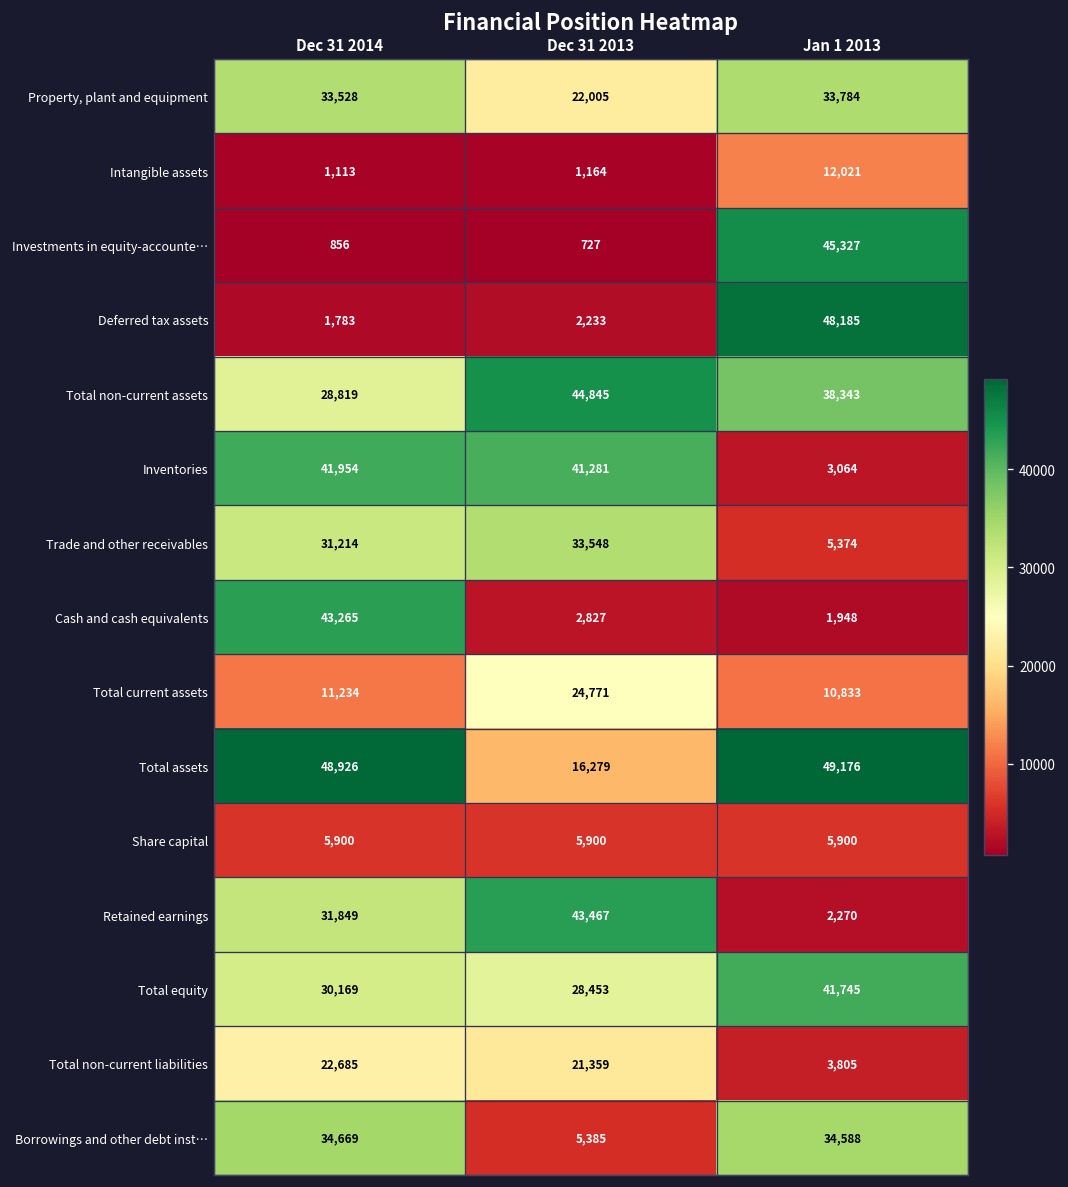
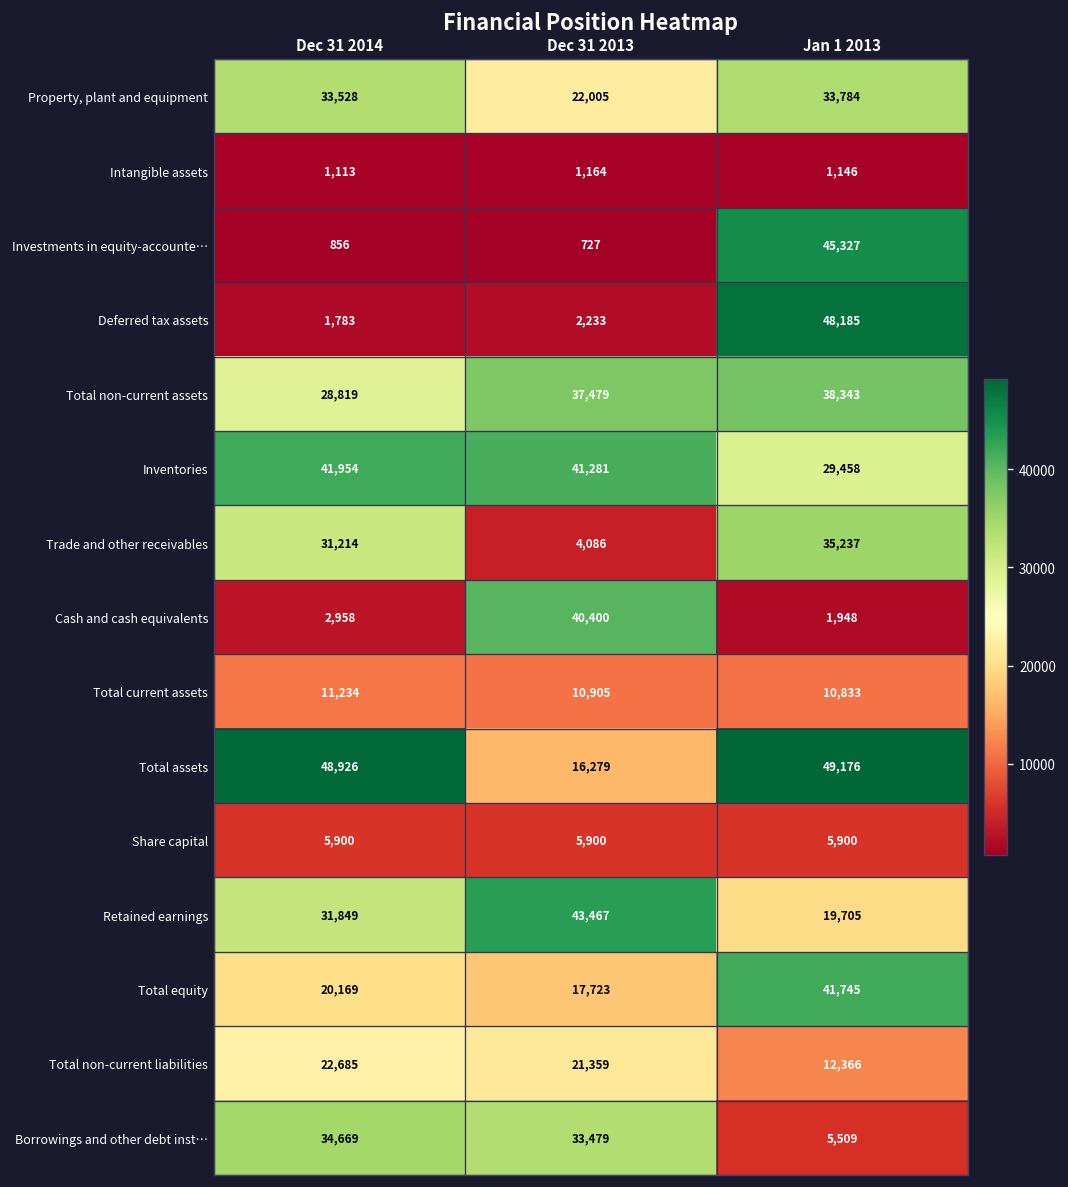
  {
    "Property, plant and equipment": {
      "Dec 31 2014": "33,528",
      "Dec 31 2013": "22,005",
      "Jan 1 2013": "33,784"
    },
    "Intangible assets": {
      "Dec 31 2014": "1,113",
      "Dec 31 2013": "1,164",
-     "Jan 1 2013": "12,021"
+     "Jan 1 2013": "1,146"
    },
    "Investments in equity-accounte…": {
      "Dec 31 2014": "856",
      "Dec 31 2013": "727",
      "Jan 1 2013": "45,327"
    },
    "Deferred tax assets": {
      "Dec 31 2014": "1,783",
      "Dec 31 2013": "2,233",
      "Jan 1 2013": "48,185"
    },
    "Total non-current assets": {
      "Dec 31 2014": "28,819",
-     "Dec 31 2013": "44,845",
+     "Dec 31 2013": "37,479",
      "Jan 1 2013": "38,343"
    },
    "Inventories": {
      "Dec 31 2014": "41,954",
      "Dec 31 2013": "41,281",
-     "Jan 1 2013": "3,064"
+     "Jan 1 2013": "29,458"
    },
    "Trade and other receivables": {
      "Dec 31 2014": "31,214",
-     "Dec 31 2013": "33,548",
-     "Jan 1 2013": "5,374"
+     "Dec 31 2013": "4,086",
+     "Jan 1 2013": "35,237"
    },
    "Cash and cash equivalents": {
-     "Dec 31 2014": "43,265",
-     "Dec 31 2013": "2,827",
+     "Dec 31 2014": "2,958",
+     "Dec 31 2013": "40,400",
      "Jan 1 2013": "1,948"
    },
    "Total current assets": {
      "Dec 31 2014": "11,234",
-     "Dec 31 2013": "24,771",
+     "Dec 31 2013": "10,905",
      "Jan 1 2013": "10,833"
    },
    "Total assets": {
      "Dec 31 2014": "48,926",
      "Dec 31 2013": "16,279",
      "Jan 1 2013": "49,176"
    },
    "Share capital": {
      "Dec 31 2014": "5,900",
      "Dec 31 2013": "5,900",
      "Jan 1 2013": "5,900"
    },
    "Retained earnings": {
      "Dec 31 2014": "31,849",
      "Dec 31 2013": "43,467",
-     "Jan 1 2013": "2,270"
+     "Jan 1 2013": "19,705"
    },
    "Total equity": {
-     "Dec 31 2014": "30,169",
-     "Dec 31 2013": "28,453",
+     "Dec 31 2014": "20,169",
+     "Dec 31 2013": "17,723",
      "Jan 1 2013": "41,745"
    },
    "Total non-current liabilities": {
      "Dec 31 2014": "22,685",
      "Dec 31 2013": "21,359",
-     "Jan 1 2013": "3,805"
+     "Jan 1 2013": "12,366"
    },
    "Borrowings and other debt inst…": {
      "Dec 31 2014": "34,669",
-     "Dec 31 2013": "5,385",
-     "Jan 1 2013": "34,588"
+     "Dec 31 2013": "33,479",
+     "Jan 1 2013": "5,509"
    }
  }
